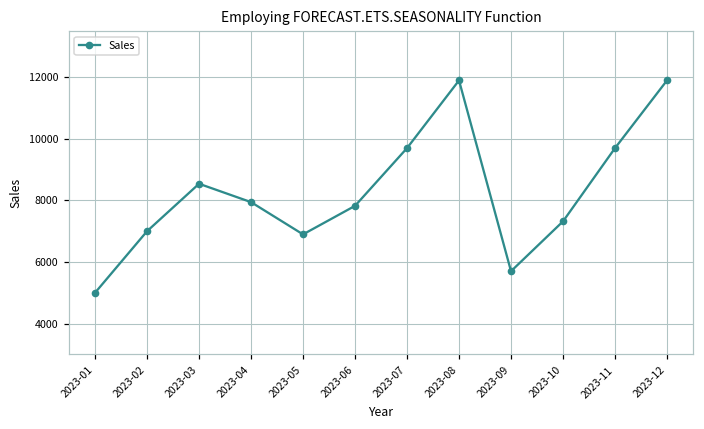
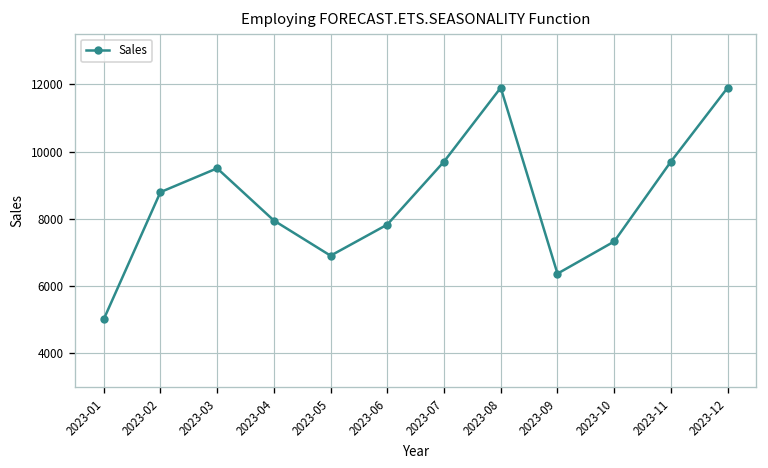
  {
    "2023-01": 5000,
-   "2023-02": 7000,
-   "2023-03": 8500,
+   "2023-02": 8800,
+   "2023-03": 9500,
    "2023-04": 7900,
    "2023-05": 6900,
    "2023-06": 7800,
    "2023-07": 9700,
    "2023-08": 11900,
-   "2023-09": 5700,
+   "2023-09": 6400,
    "2023-10": 7300,
    "2023-11": 9700,
    "2023-12": 11900
  }
